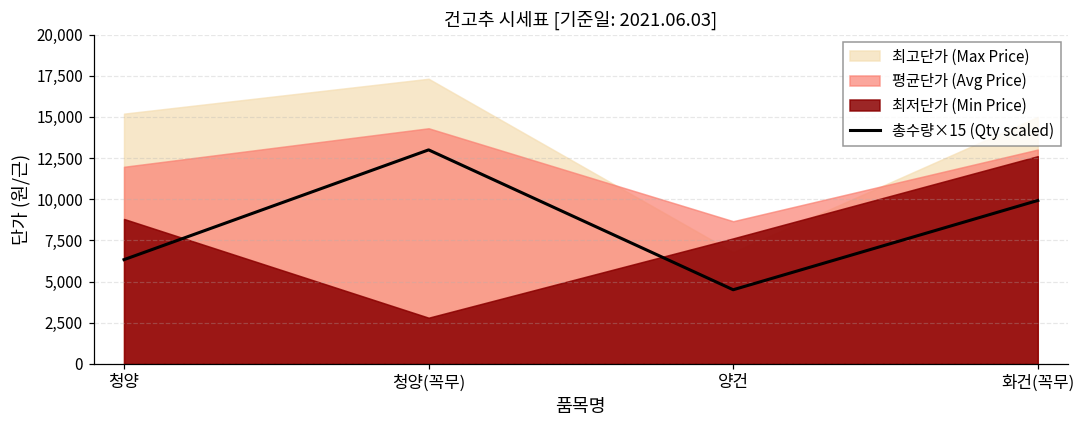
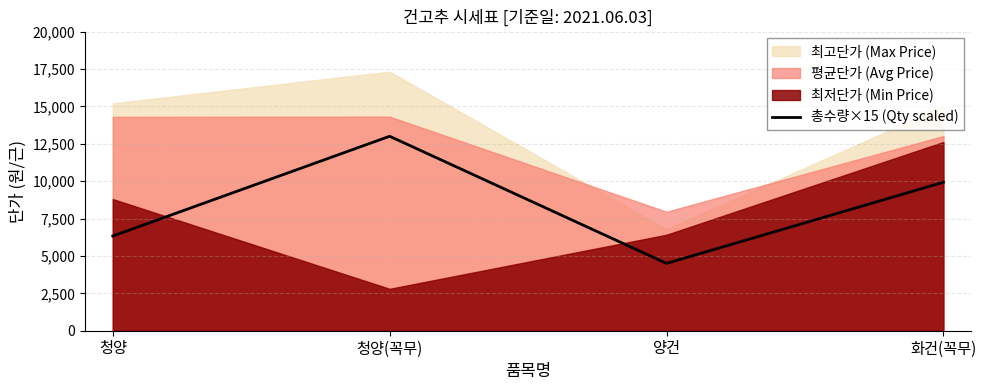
  {
    "총수량×15 (Qty scaled)": {
      "청양": "6,300",
      "청양(꼭무)": "13,000",
      "양건": "4,500",
      "화건(꼭무)": "9,900"
    },
    "최고단가 (Max Price)": {
      "청양": "15,200",
      "청양(꼭무)": "17,300",
      "양건": "6,800"
    },
    "평균단가 (Avg Price)": {
-     "청양": "12,000",
+     "청양": "14,300",
      "청양(꼭무)": "14,300",
-     "양건": "8,700",
+     "양건": "8,000",
      "화건(꼭무)": "13,000"
    },
    "최저단가 (Min Price)": {
      "청양": "8,800",
      "청양(꼭무)": "2,800",
-     "양건": "7,600",
+     "양건": "6,400",
      "화건(꼭무)": "12,600"
    }
  }
